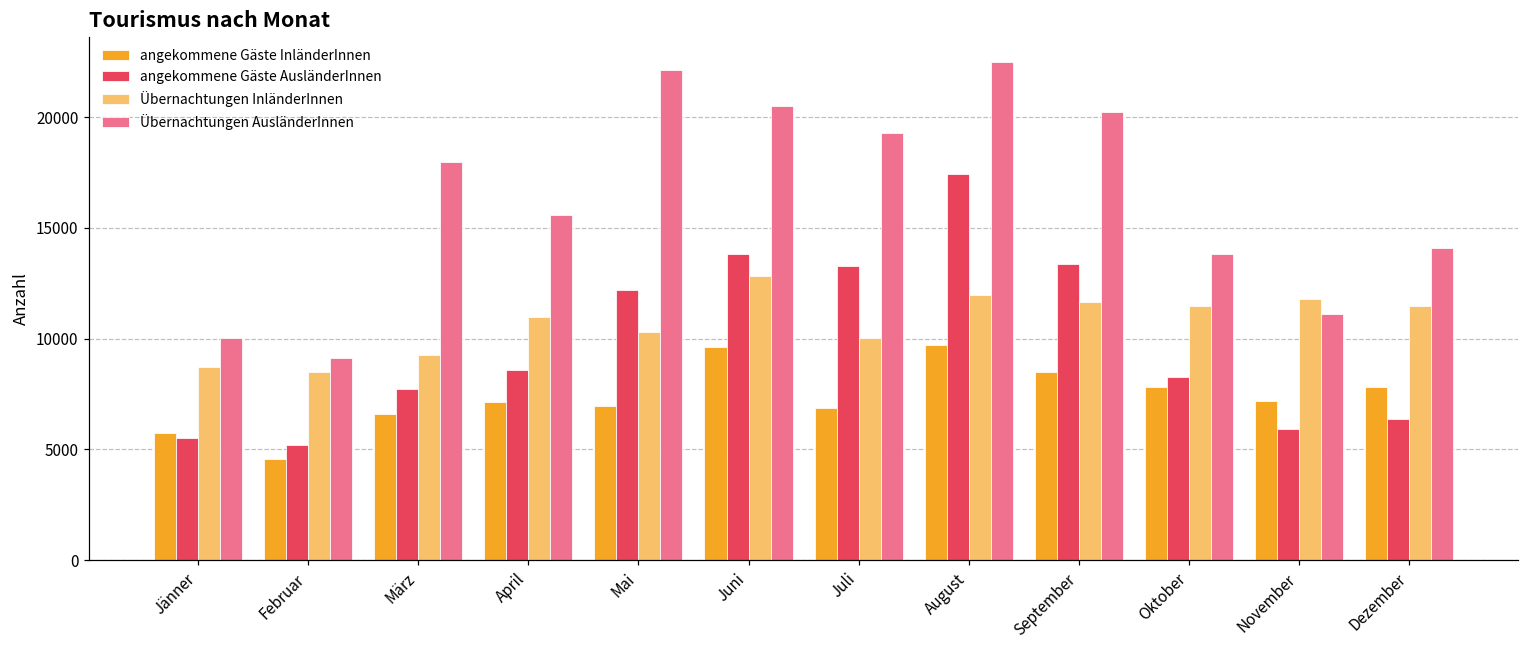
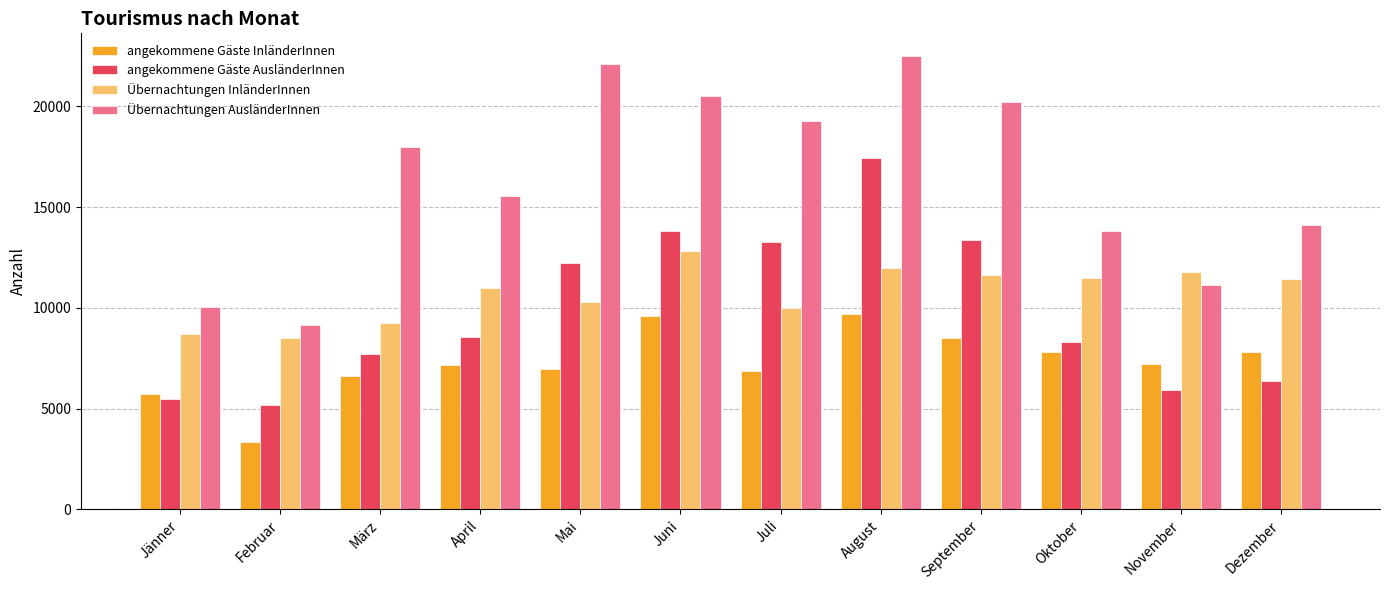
  {
    "angekommene Gäste InländerInnen": {
      "Jänner": 5700,
-     "Februar": 4600,
+     "Februar": 3300,
      "März": 6600,
      "April": 7100,
      "Mai": 7000,
      "Juni": 9600,
      "Juli": 6900,
      "August": 9700,
      "September": 8500,
      "Oktober": 7800,
      "November": 7200,
      "Dezember": 7800
    },
    "angekommene Gäste AusländerInnen": {
      "Jänner": 5500,
      "Februar": 5200,
      "März": 7700,
      "April": 8600,
      "Mai": 12200,
      "Juni": 13800,
      "Juli": 13300,
      "August": 17400,
      "September": 13400,
      "Oktober": 8300,
      "November": 5900,
      "Dezember": 6400
    },
    "Übernachtungen InländerInnen": {
      "Jänner": 8700,
      "Februar": 8500,
      "März": 9200,
      "April": 11000,
      "Mai": 10300,
      "Juni": 12800,
      "Juli": 10000,
      "August": 12000,
      "September": 11700,
      "Oktober": 11500,
      "November": 11800,
      "Dezember": 11500
    },
    "Übernachtungen AusländerInnen": {
      "Jänner": 10000,
      "Februar": 9100,
      "März": 18000,
      "April": 15600,
      "Mai": 22100,
      "Juni": 20500,
      "Juli": 19300,
      "August": 22500,
      "September": 20200,
      "Oktober": 13800,
      "November": 11100,
      "Dezember": 14100
    }
  }
